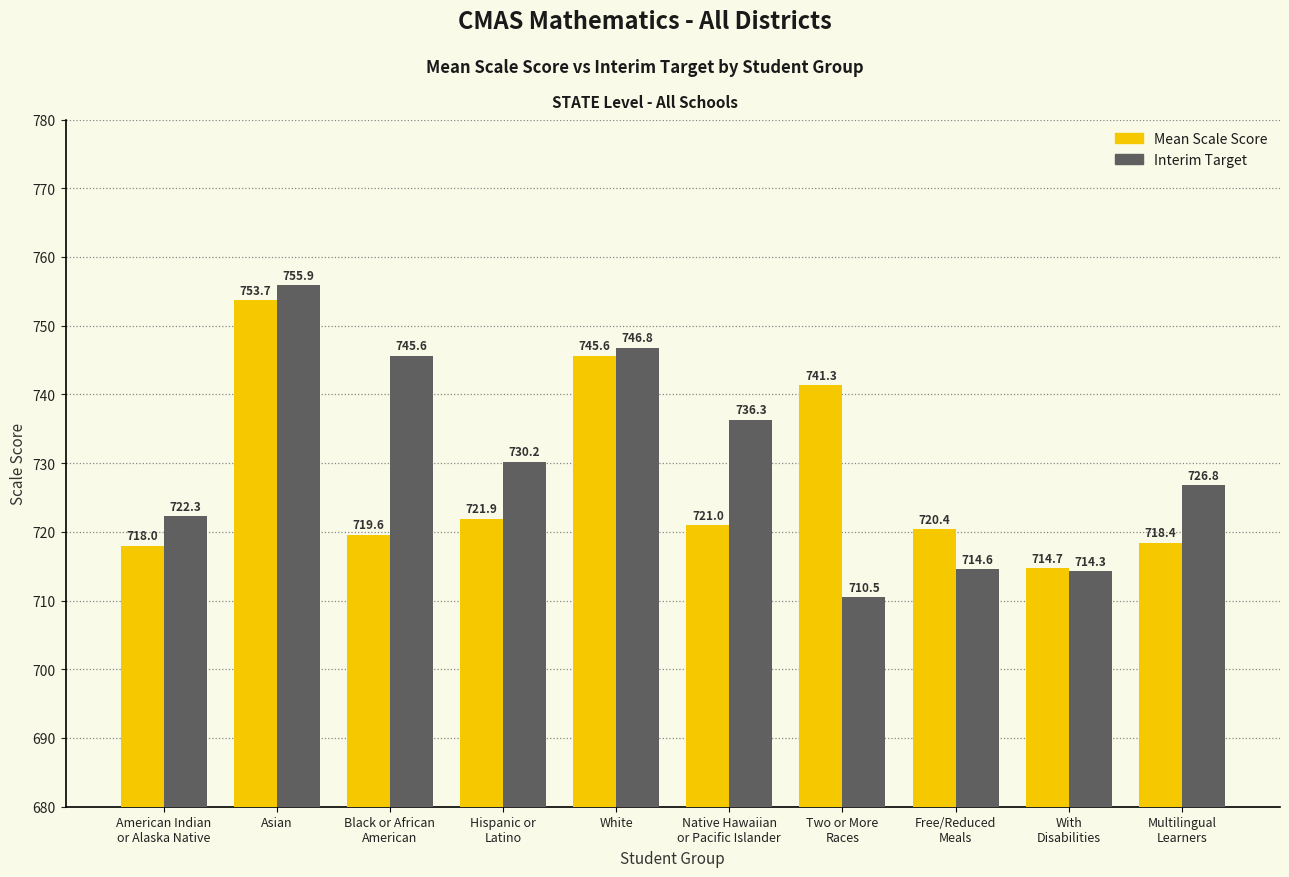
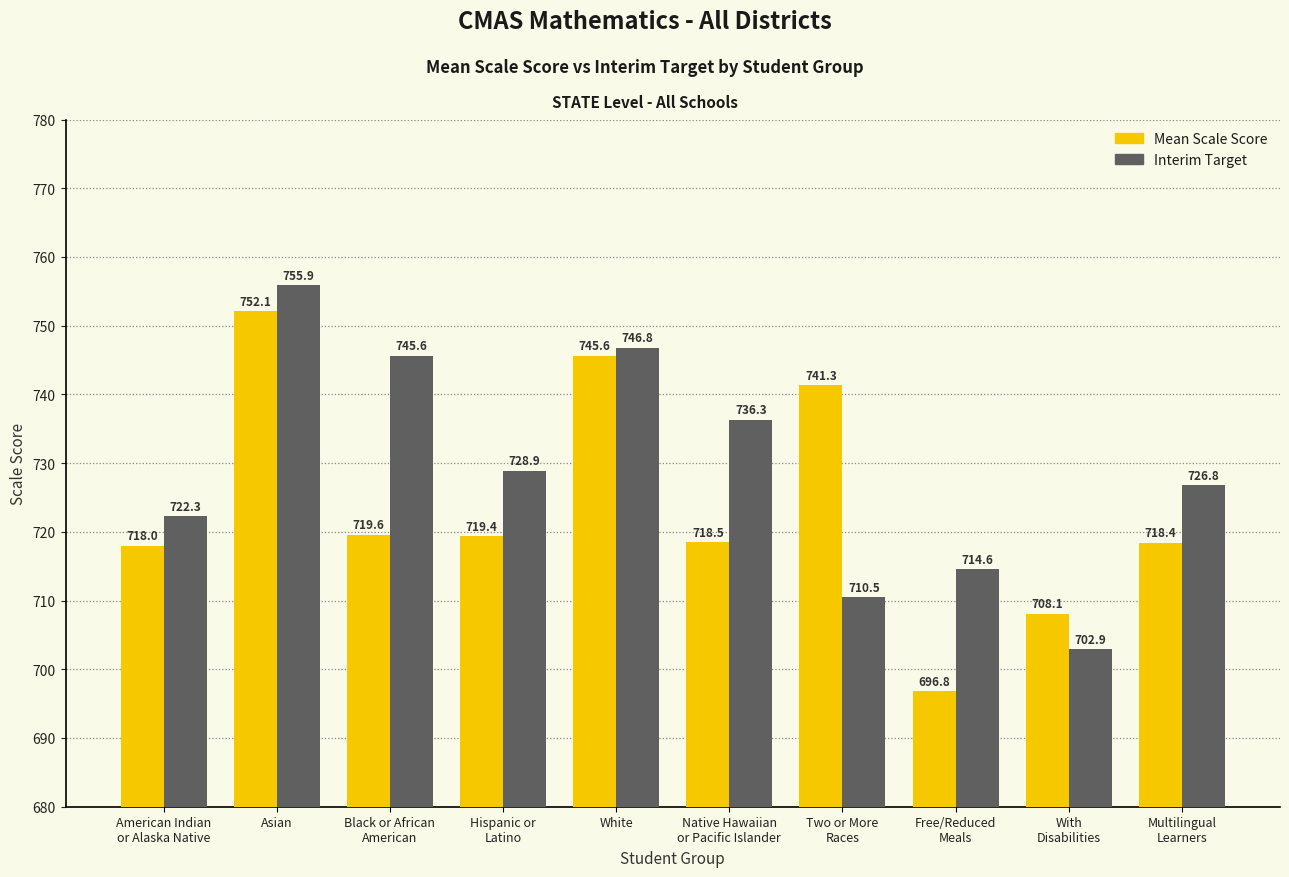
  {
    "Mean Scale Score": {
      "American Indian or Alaska Native": 718.0,
-     "Asian": 753.7,
+     "Asian": 752.1,
      "Black or African American": 719.6,
-     "Hispanic or Latino": 721.9,
+     "Hispanic or Latino": 719.4,
      "White": 745.6,
-     "Native Hawaiian or Pacific Islander": 721.0,
+     "Native Hawaiian or Pacific Islander": 718.5,
      "Two or More Races": 741.3,
-     "Free/Reduced Meals": 720.4,
-     "With Disabilities": 714.7,
+     "Free/Reduced Meals": 696.8,
+     "With Disabilities": 708.1,
      "Multilingual Learners": 718.4
    },
    "Interim Target": {
      "American Indian or Alaska Native": 722.3,
      "Asian": 755.9,
      "Black or African American": 745.6,
-     "Hispanic or Latino": 730.2,
+     "Hispanic or Latino": 728.9,
      "White": 746.8,
      "Native Hawaiian or Pacific Islander": 736.3,
      "Two or More Races": 710.5,
      "Free/Reduced Meals": 714.6,
-     "With Disabilities": 714.3,
+     "With Disabilities": 702.9,
      "Multilingual Learners": 726.8
    }
  }
